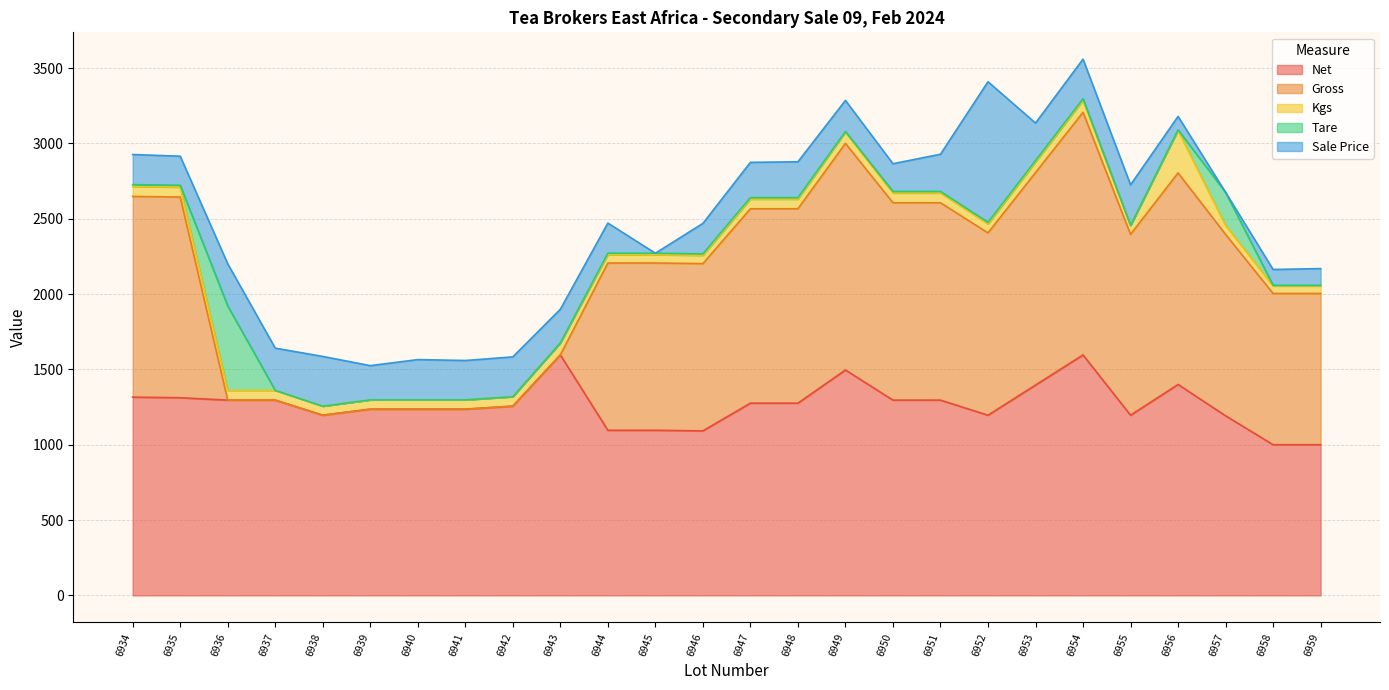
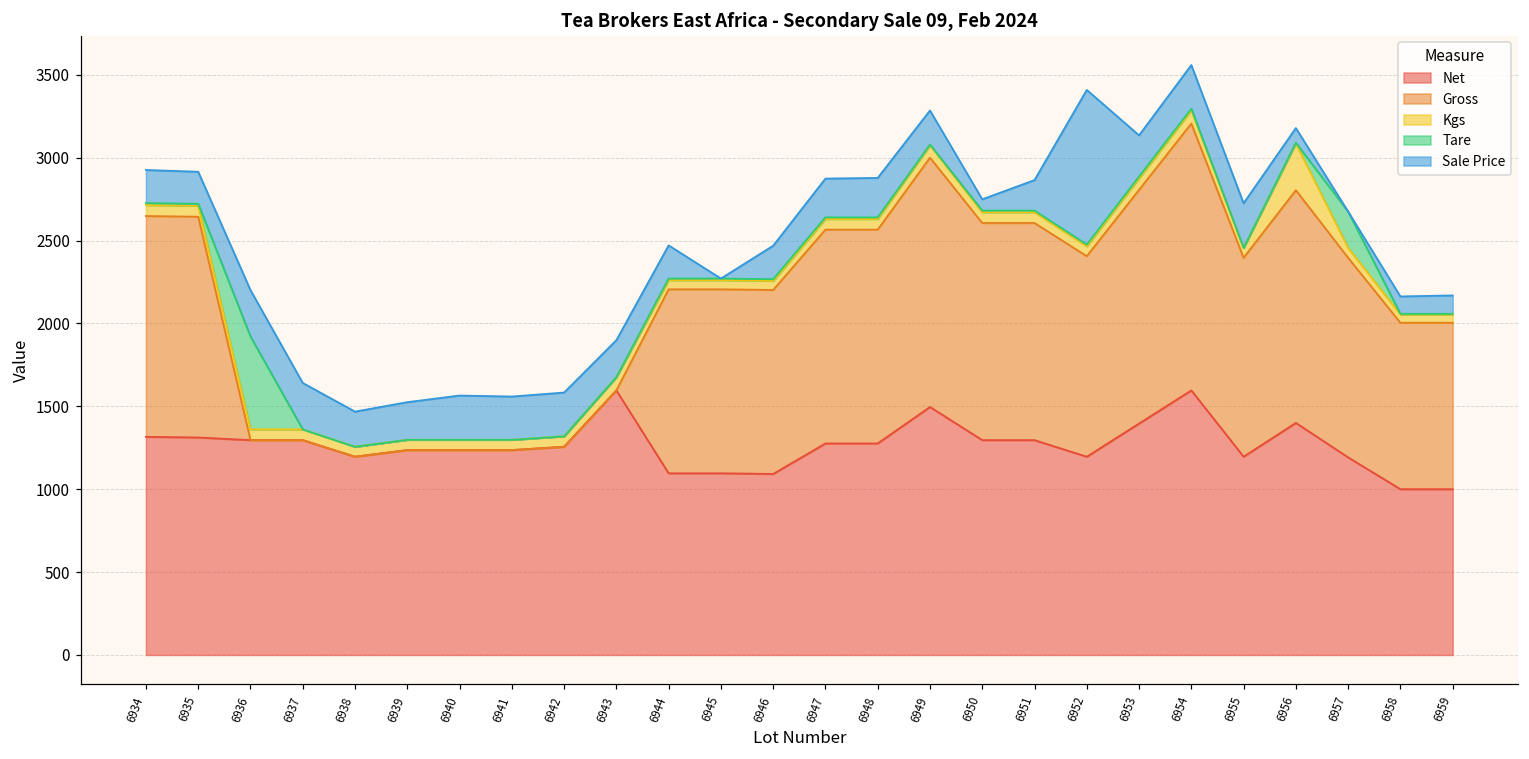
  {
    "Kgs": {
      "6936": 70,
      "6957": 60
    },
    "Tare": {
      "6936": 560
    },
    "Sale Price": {
      "6934": 200,
      "6935": 190,
      "6936": 280,
      "6937": 280,
-     "6938": 330,
+     "6938": 210,
      "6939": 230,
      "6940": 270,
      "6941": 260,
      "6942": 260,
      "6943": 220,
      "6944": 200,
      "6946": 200,
      "6947": 230,
      "6948": 240,
      "6949": 210,
-     "6950": 180,
-     "6951": 250,
+     "6950": 70,
+     "6951": 180,
      "6952": 930,
      "6953": 250,
      "6954": 260,
      "6955": 270,
      "6956": 90,
      "6958": 110,
      "6959": 110
    }
  }
